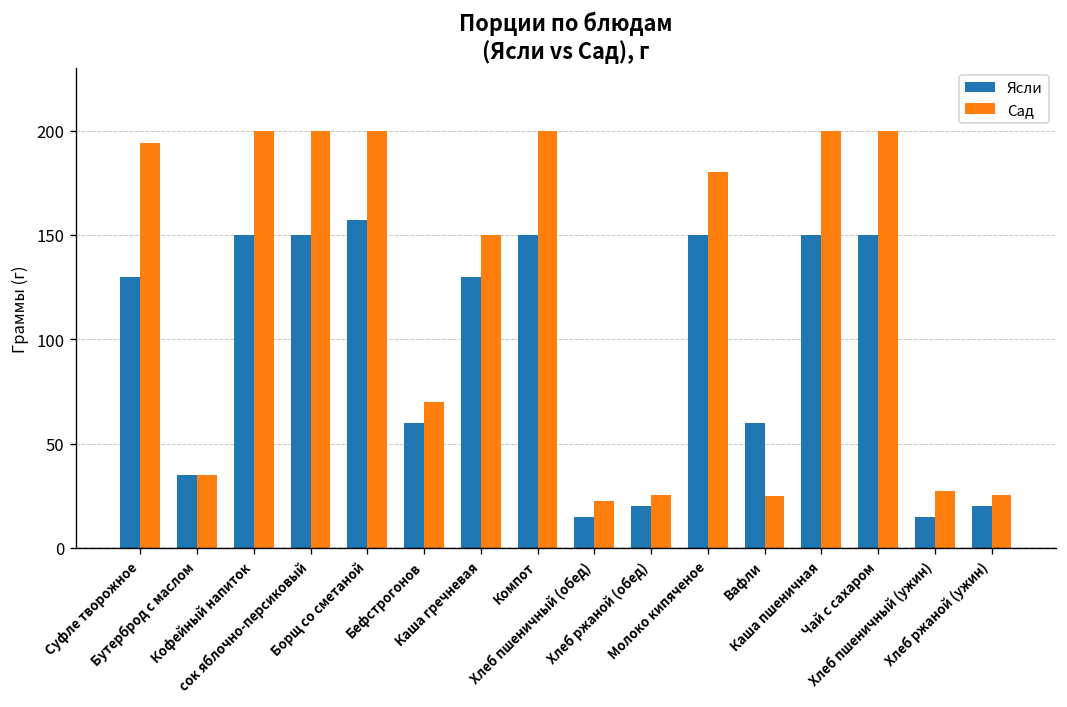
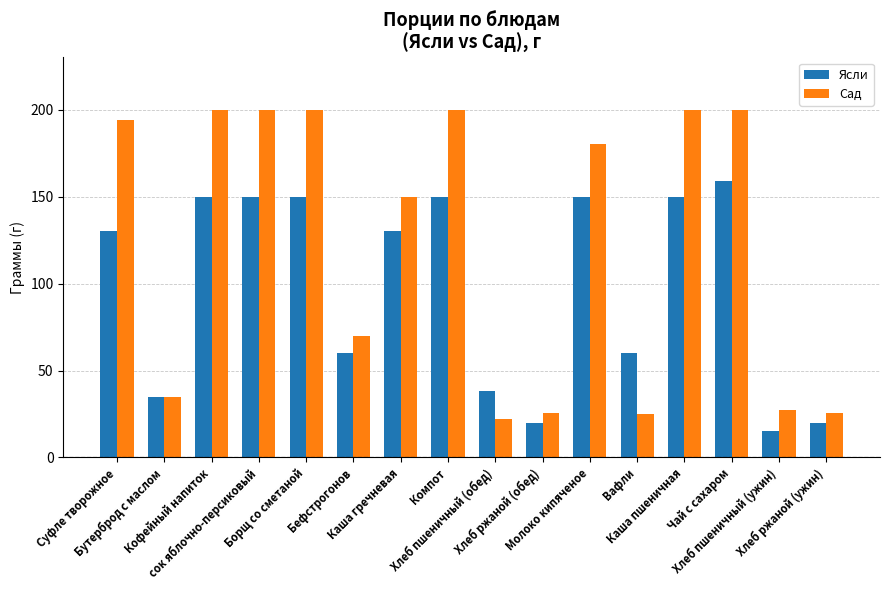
  {
    "Ясли": {
      "Суфле творожное": 130,
      "Бутерброд с маслом": 35,
      "Кофейный напиток": 150,
      "сок яблочно-персиковый": 150,
-     "Борщ со сметаной": 157,
+     "Борщ со сметаной": 150,
      "Бефстрогонов": 60,
      "Каша гречневая": 130,
      "Компот": 150,
-     "Хлеб пшеничный (обед)": 15,
+     "Хлеб пшеничный (обед)": 38,
      "Хлеб ржаной (обед)": 20,
      "Молоко кипяченое": 150,
      "Вафли": 60,
      "Каша пшеничная": 150,
-     "Чай с сахаром": 150,
+     "Чай с сахаром": 159,
      "Хлеб пшеничный (ужин)": 15,
      "Хлеб ржаной (ужин)": 20
    },
    "Сад": {
      "Суфле творожное": 194,
      "Бутерброд с маслом": 35,
      "Кофейный напиток": 200,
      "сок яблочно-персиковый": 200,
      "Борщ со сметаной": 200,
      "Бефстрогонов": 70,
      "Каша гречневая": 150,
      "Компот": 200,
      "Хлеб пшеничный (обед)": 22,
      "Хлеб ржаной (обед)": 25,
      "Молоко кипяченое": 180,
      "Вафли": 25,
      "Каша пшеничная": 200,
      "Чай с сахаром": 200,
      "Хлеб пшеничный (ужин)": 27,
      "Хлеб ржаной (ужин)": 25
    }
  }
